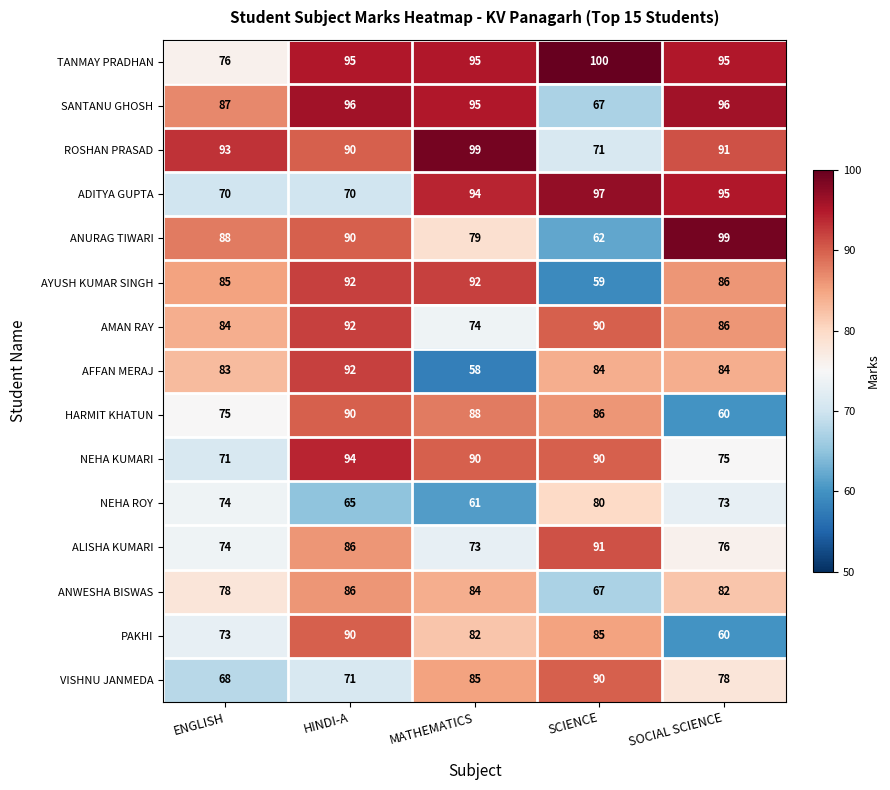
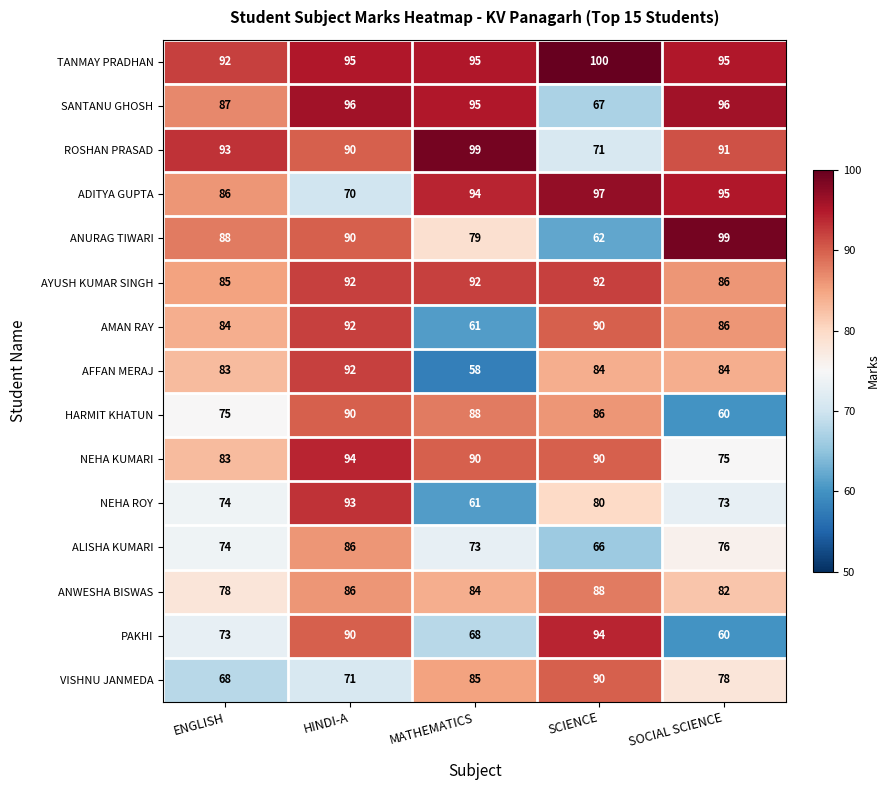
  {
    "TANMAY PRADHAN": {
-     "ENGLISH": 76,
+     "ENGLISH": 92,
      "HINDI-A": 95,
      "MATHEMATICS": 95,
      "SCIENCE": 100,
      "SOCIAL SCIENCE": 95
    },
    "SANTANU GHOSH": {
      "ENGLISH": 87,
      "HINDI-A": 96,
      "MATHEMATICS": 95,
      "SCIENCE": 67,
      "SOCIAL SCIENCE": 96
    },
    "ROSHAN PRASAD": {
      "ENGLISH": 93,
      "HINDI-A": 90,
      "MATHEMATICS": 99,
      "SCIENCE": 71,
      "SOCIAL SCIENCE": 91
    },
    "ADITYA GUPTA": {
-     "ENGLISH": 70,
+     "ENGLISH": 86,
      "HINDI-A": 70,
      "MATHEMATICS": 94,
      "SCIENCE": 97,
      "SOCIAL SCIENCE": 95
    },
    "ANURAG TIWARI": {
      "ENGLISH": 88,
      "HINDI-A": 90,
      "MATHEMATICS": 79,
      "SCIENCE": 62,
      "SOCIAL SCIENCE": 99
    },
    "AYUSH KUMAR SINGH": {
      "ENGLISH": 85,
      "HINDI-A": 92,
      "MATHEMATICS": 92,
-     "SCIENCE": 59,
+     "SCIENCE": 92,
      "SOCIAL SCIENCE": 86
    },
    "AMAN RAY": {
      "ENGLISH": 84,
      "HINDI-A": 92,
-     "MATHEMATICS": 74,
+     "MATHEMATICS": 61,
      "SCIENCE": 90,
      "SOCIAL SCIENCE": 86
    },
    "AFFAN MERAJ": {
      "ENGLISH": 83,
      "HINDI-A": 92,
      "MATHEMATICS": 58,
      "SCIENCE": 84,
      "SOCIAL SCIENCE": 84
    },
    "HARMIT KHATUN": {
      "ENGLISH": 75,
      "HINDI-A": 90,
      "MATHEMATICS": 88,
      "SCIENCE": 86,
      "SOCIAL SCIENCE": 60
    },
    "NEHA KUMARI": {
-     "ENGLISH": 71,
+     "ENGLISH": 83,
      "HINDI-A": 94,
      "MATHEMATICS": 90,
      "SCIENCE": 90,
      "SOCIAL SCIENCE": 75
    },
    "NEHA ROY": {
      "ENGLISH": 74,
-     "HINDI-A": 65,
+     "HINDI-A": 93,
      "MATHEMATICS": 61,
      "SCIENCE": 80,
      "SOCIAL SCIENCE": 73
    },
    "ALISHA KUMARI": {
      "ENGLISH": 74,
      "HINDI-A": 86,
      "MATHEMATICS": 73,
-     "SCIENCE": 91,
+     "SCIENCE": 66,
      "SOCIAL SCIENCE": 76
    },
    "ANWESHA BISWAS": {
      "ENGLISH": 78,
      "HINDI-A": 86,
      "MATHEMATICS": 84,
-     "SCIENCE": 67,
+     "SCIENCE": 88,
      "SOCIAL SCIENCE": 82
    },
    "PAKHI": {
      "ENGLISH": 73,
      "HINDI-A": 90,
-     "MATHEMATICS": 82,
-     "SCIENCE": 85,
+     "MATHEMATICS": 68,
+     "SCIENCE": 94,
      "SOCIAL SCIENCE": 60
    },
    "VISHNU JANMEDA": {
      "ENGLISH": 68,
      "HINDI-A": 71,
      "MATHEMATICS": 85,
      "SCIENCE": 90,
      "SOCIAL SCIENCE": 78
    }
  }
